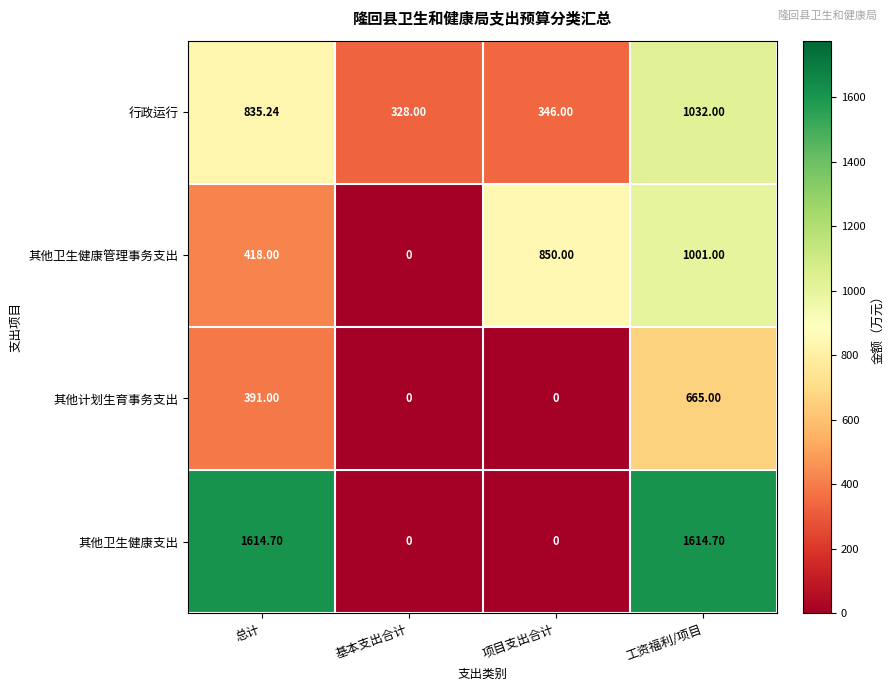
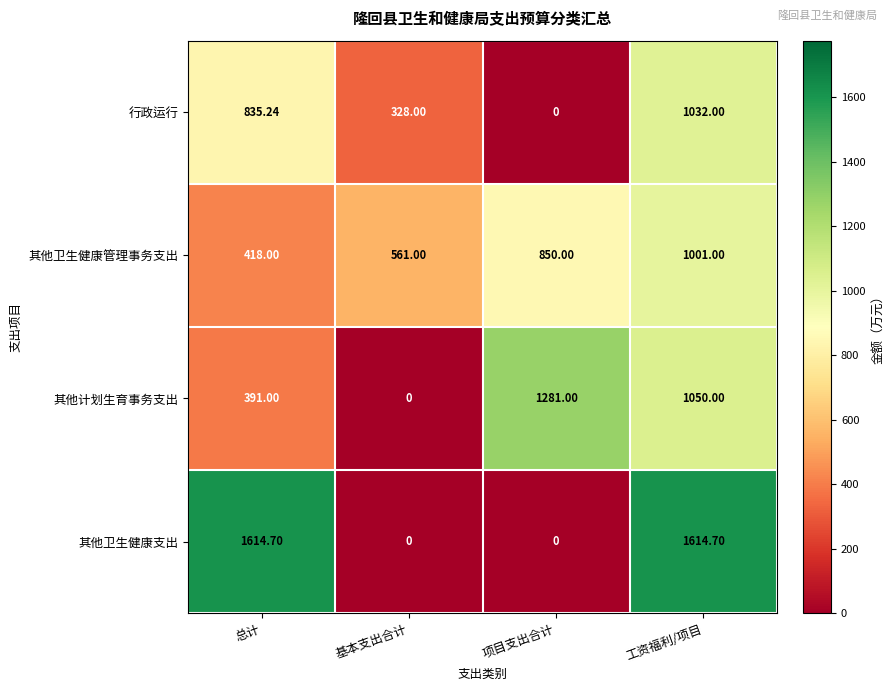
  {
    "行政运行": {
      "总计": 835.24,
      "基本支出合计": 328.00,
-     "项目支出合计": 346.00,
+     "项目支出合计": 0,
      "工资福利/项目": 1032.00
    },
    "其他卫生健康管理事务支出": {
      "总计": 418.00,
-     "基本支出合计": 0,
+     "基本支出合计": 561.00,
      "项目支出合计": 850.00,
      "工资福利/项目": 1001.00
    },
    "其他计划生育事务支出": {
      "总计": 391.00,
      "基本支出合计": 0,
-     "项目支出合计": 0,
-     "工资福利/项目": 665.00
+     "项目支出合计": 1281.00,
+     "工资福利/项目": 1050.00
    },
    "其他卫生健康支出": {
      "总计": 1614.70,
      "基本支出合计": 0,
      "项目支出合计": 0,
      "工资福利/项目": 1614.70
    }
  }
